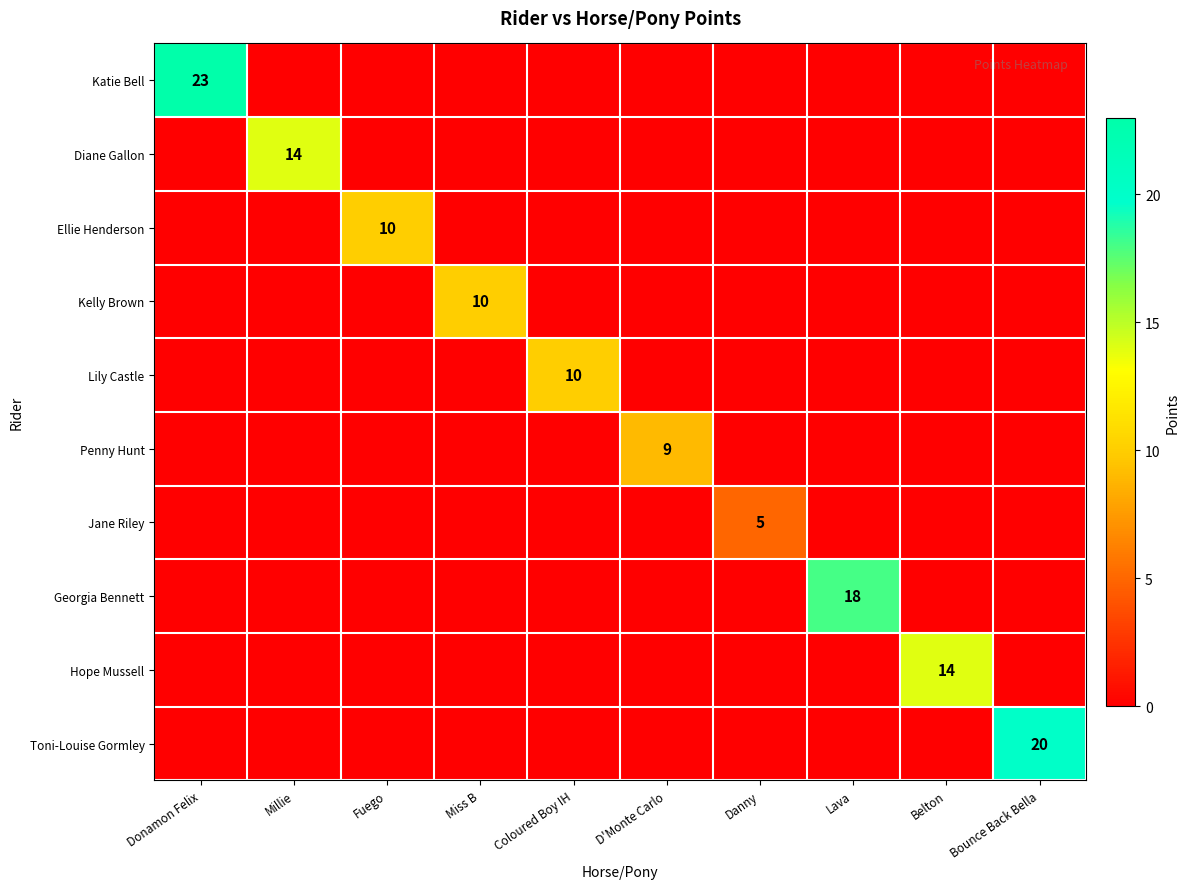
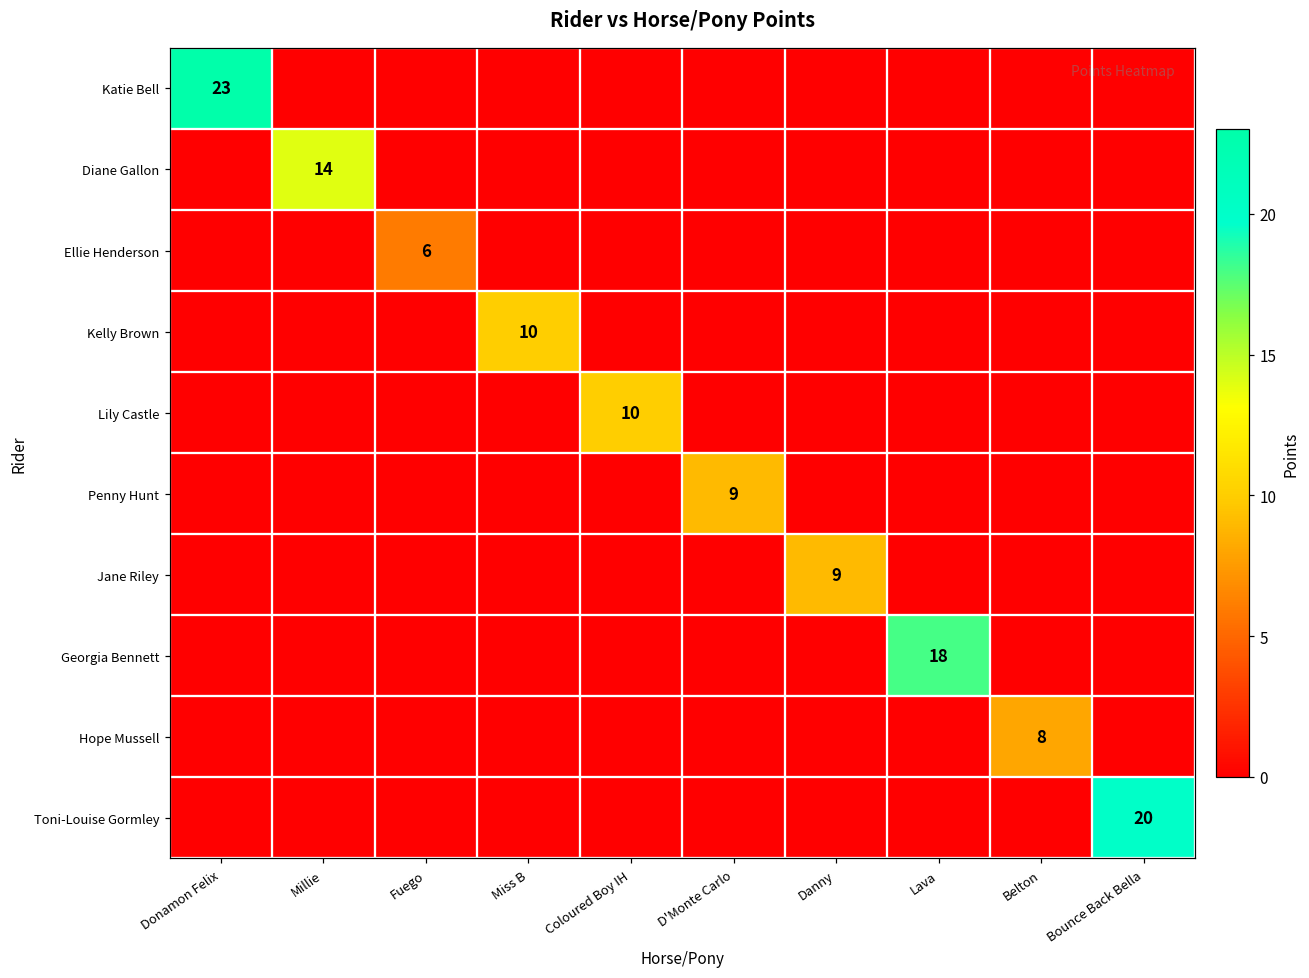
  {
    "Katie Bell": {
      "Donamon Felix": 23
    },
    "Diane Gallon": {
      "Millie": 14
    },
    "Ellie Henderson": {
-     "Fuego": 10
+     "Fuego": 6
    },
    "Kelly Brown": {
      "Miss B": 10
    },
    "Lily Castle": {
      "Coloured Boy IH": 10
    },
    "Penny Hunt": {
      "D'Monte Carlo": 9
    },
    "Jane Riley": {
-     "Danny": 5
+     "Danny": 9
    },
    "Georgia Bennett": {
      "Lava": 18
    },
    "Hope Mussell": {
-     "Belton": 14
+     "Belton": 8
    },
    "Toni-Louise Gormley": {
      "Bounce Back Bella": 20
    }
  }
